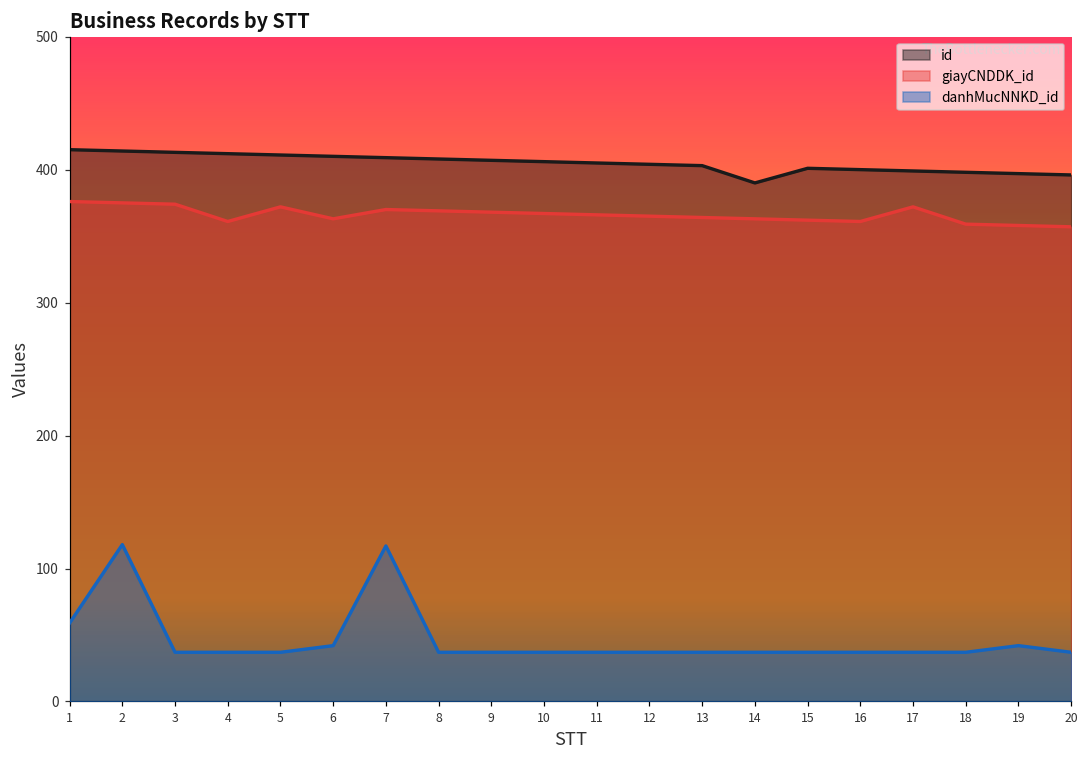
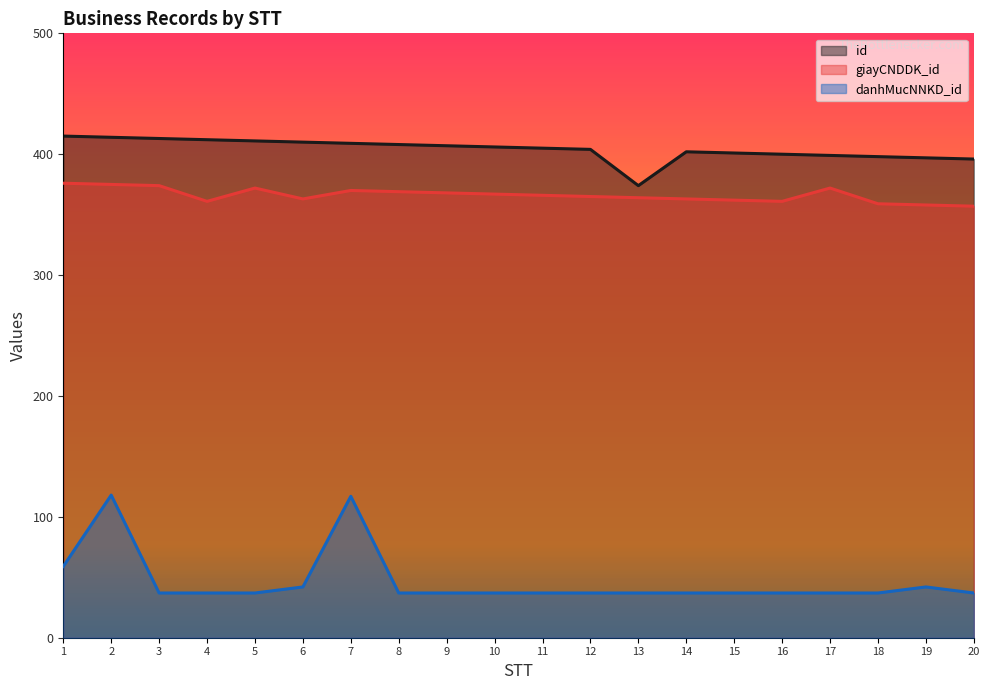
  {
    "id": {
      "1": 415,
      "2": 414,
      "3": 413,
      "4": 412,
      "5": 411,
      "6": 410,
      "7": 409,
      "8": 408,
      "9": 407,
      "10": 406,
      "11": 405,
      "12": 404,
-     "13": 403,
-     "14": 390,
+     "13": 374,
+     "14": 402,
      "15": 401,
      "16": 400,
      "17": 399,
      "18": 398,
      "19": 397,
      "20": 396
    },
    "giayCNDDK_id": {
      "1": 376,
      "2": 375,
      "3": 374,
      "4": 361,
      "5": 372,
      "6": 363,
      "7": 370,
      "8": 369,
      "9": 368,
      "10": 367,
      "11": 366,
      "12": 365,
      "13": 364,
      "14": 363,
      "15": 362,
      "16": 361,
      "17": 372,
      "18": 359,
      "19": 358,
      "20": 357
    },
    "danhMucNNKD_id": {
      "1": 59,
      "2": 118,
      "3": 37,
      "4": 37,
      "5": 37,
      "6": 42,
      "7": 117,
      "8": 37,
      "9": 37,
      "10": 37,
      "11": 37,
      "12": 37,
      "13": 37,
      "14": 37,
      "15": 37,
      "16": 37,
      "17": 37,
      "18": 37,
      "19": 42,
      "20": 37
    }
  }
